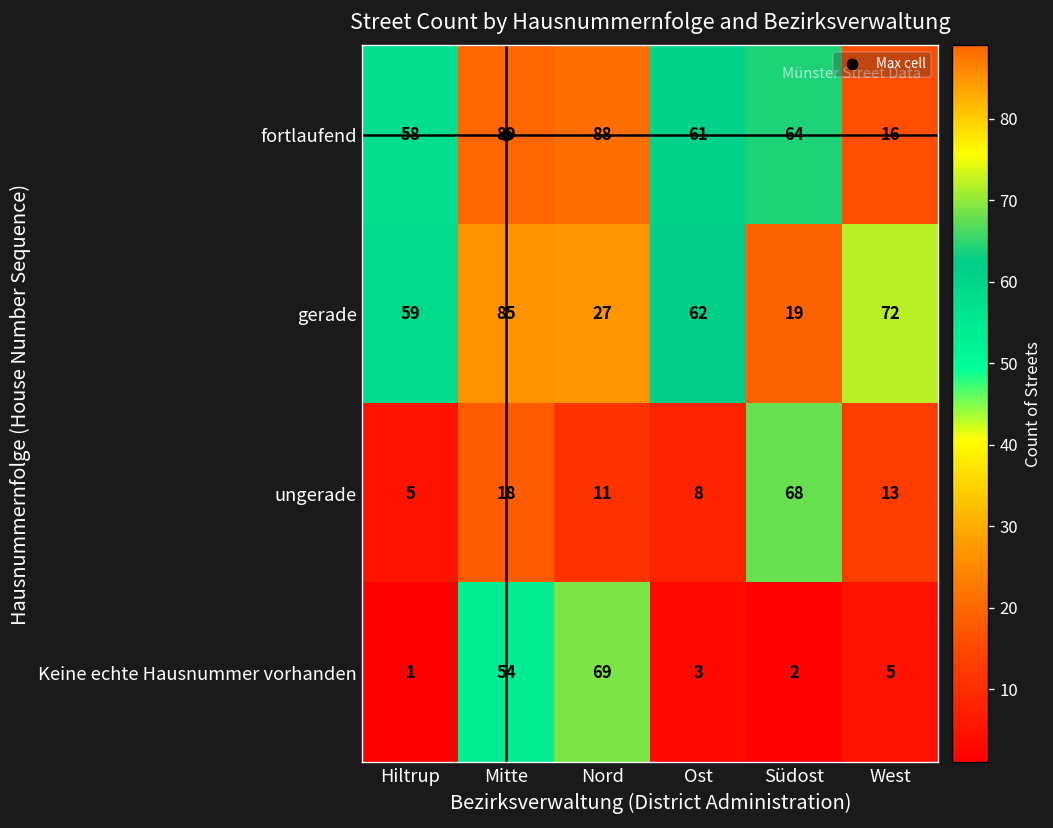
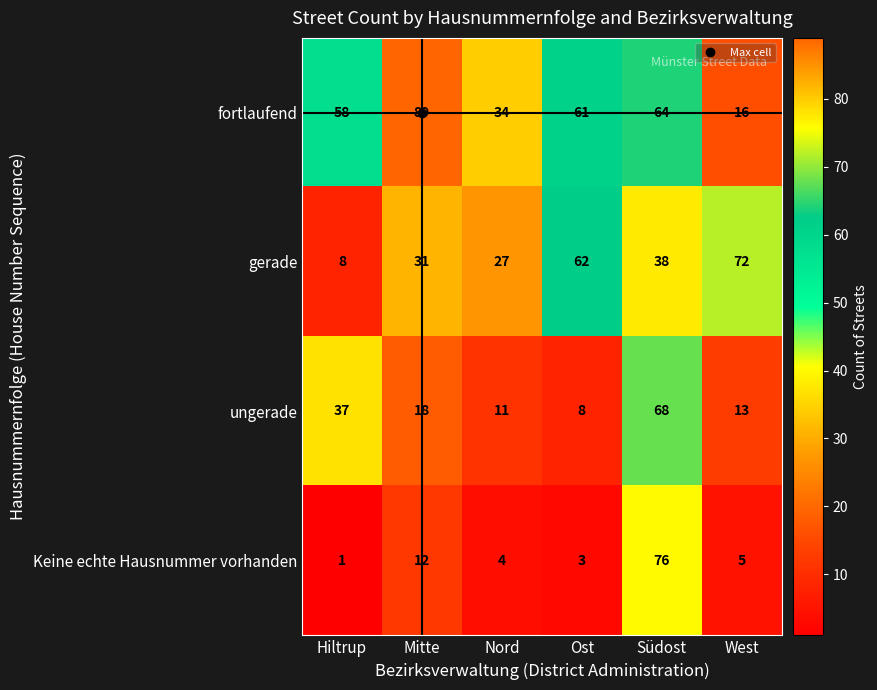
  {
    "fortlaufend": {
      "Hiltrup": 58,
-     "Nord": 88,
+     "Nord": 34,
      "Ost": 61,
      "Südost": 64,
      "West": 16
    },
    "gerade": {
-     "Hiltrup": 59,
-     "Mitte": 85,
+     "Hiltrup": 8,
+     "Mitte": 31,
      "Nord": 27,
      "Ost": 62,
-     "Südost": 19,
+     "Südost": 38,
      "West": 72
    },
    "ungerade": {
-     "Hiltrup": 5,
+     "Hiltrup": 37,
      "Mitte": 18,
      "Nord": 11,
      "Ost": 8,
      "Südost": 68,
      "West": 13
    },
    "Keine echte Hausnummer vorhanden": {
      "Hiltrup": 1,
-     "Mitte": 54,
-     "Nord": 69,
+     "Mitte": 12,
+     "Nord": 4,
      "Ost": 3,
-     "Südost": 2,
+     "Südost": 76,
      "West": 5
    }
  }
